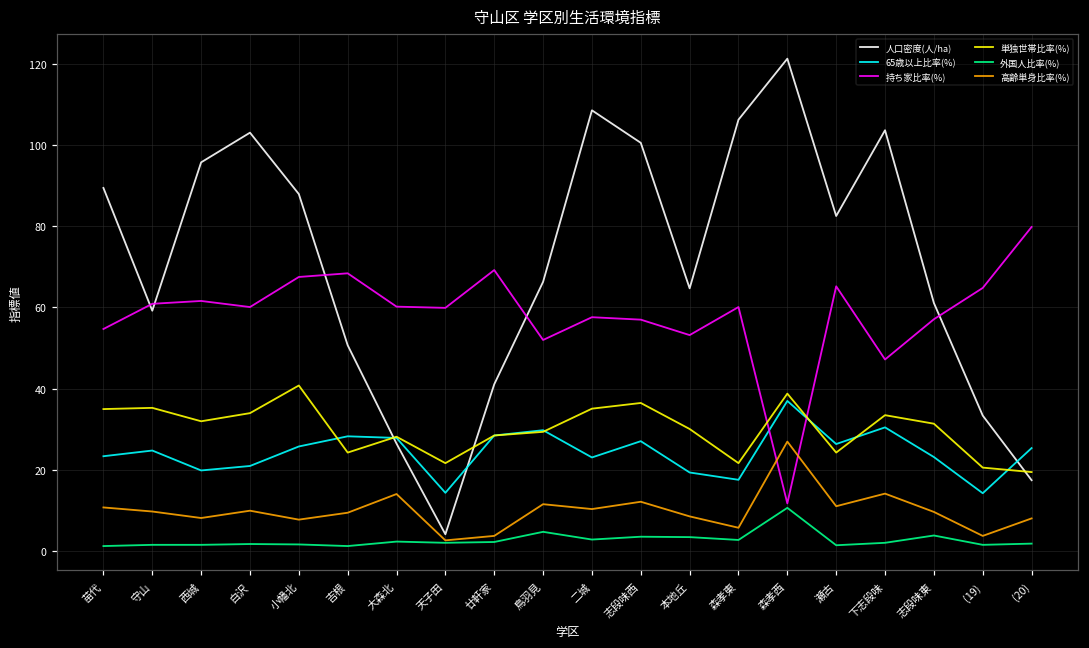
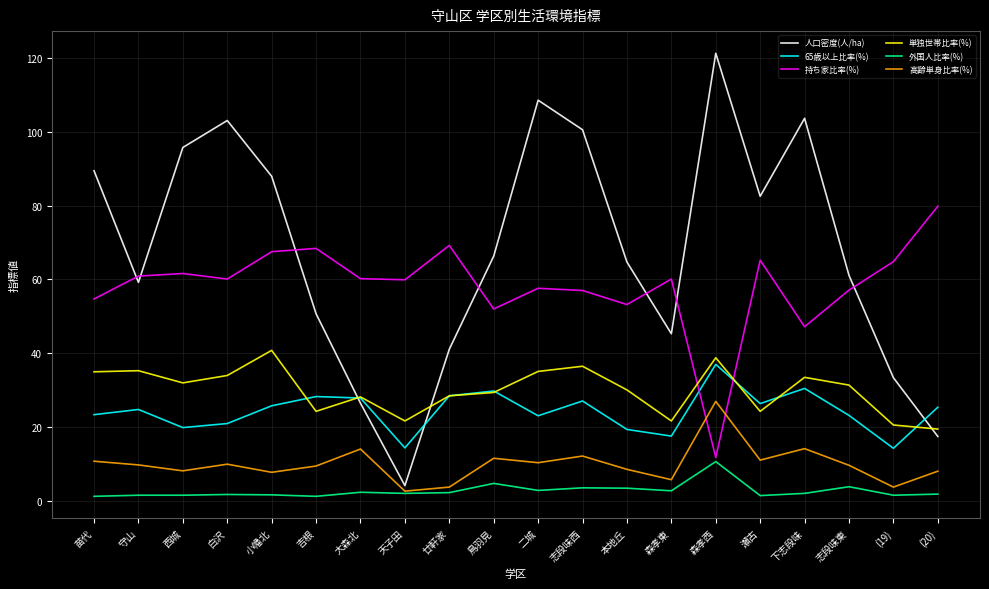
  {
    "人口密度(人/ha)": {
      "苗代": 89,
      "守山": 59,
      "西城": 96,
      "白沢": 103,
      "小幡北": 88,
      "吉根": 51,
      "大森北": 27,
      "天子田": 4,
      "廿軒家": 41,
      "鳥羽見": 66,
      "二城": 109,
      "志段味西": 101,
      "本地丘": 65,
-     "森孝東": 106,
+     "森孝東": 45,
      "森孝西": 121,
      "瀬古": 83,
      "下志段味": 104,
      "志段味東": 61,
      "(19)": 33,
      "(20)": 18
    },
    "65歳以上比率(%)": {
      "苗代": 23,
      "守山": 25,
      "西城": 20,
      "白沢": 21,
      "小幡北": 26,
      "吉根": 28,
      "天子田": 14,
      "二城": 23,
      "志段味西": 27,
      "本地丘": 19,
      "森孝東": 18,
      "森孝西": 37,
      "瀬古": 26,
      "下志段味": 31,
      "志段味東": 23,
      "(19)": 14,
      "(20)": 25
    },
    "持ち家比率(%)": {
      "苗代": 55,
      "守山": 61,
      "西城": 62,
      "白沢": 60,
      "小幡北": 68,
      "吉根": 68,
      "大森北": 60,
      "天子田": 60,
      "廿軒家": 69,
      "鳥羽見": 52,
      "二城": 58,
      "志段味西": 57,
      "本地丘": 53,
      "森孝東": 60,
      "森孝西": 12,
      "瀬古": 65,
      "下志段味": 47,
      "志段味東": 57,
      "(19)": 65,
      "(20)": 80
    },
    "単独世帯比率(%)": {
      "苗代": 35,
      "守山": 35,
      "西城": 32,
      "白沢": 34,
      "小幡北": 41,
      "吉根": 24,
      "天子田": 22,
      "二城": 35,
      "志段味西": 37,
      "本地丘": 30,
      "森孝東": 22,
      "森孝西": 39,
      "瀬古": 24,
      "下志段味": 34,
      "志段味東": 31,
      "(19)": 21,
      "(20)": 20
    },
    "外国人比率(%)": {
      "苗代": 1,
      "守山": 2,
      "西城": 2,
      "白沢": 2,
      "小幡北": 2,
      "吉根": 1,
      "大森北": 2,
      "廿軒家": 2,
      "鳥羽見": 5,
      "二城": 3,
      "志段味西": 4,
      "本地丘": 4,
      "森孝東": 3,
      "森孝西": 11,
      "瀬古": 2,
      "下志段味": 2,
      "志段味東": 4,
      "(19)": 2,
      "(20)": 2
    },
    "高齢単身比率(%)": {
      "苗代": 11,
      "守山": 10,
      "西城": 8,
      "白沢": 10,
      "小幡北": 8,
      "吉根": 10,
      "大森北": 14,
      "廿軒家": 4,
      "鳥羽見": 12,
      "二城": 10,
      "志段味西": 12,
      "本地丘": 9,
      "森孝東": 6,
      "森孝西": 27,
      "瀬古": 11,
      "下志段味": 14,
      "志段味東": 10,
      "(19)": 4,
      "(20)": 8
    }
  }
